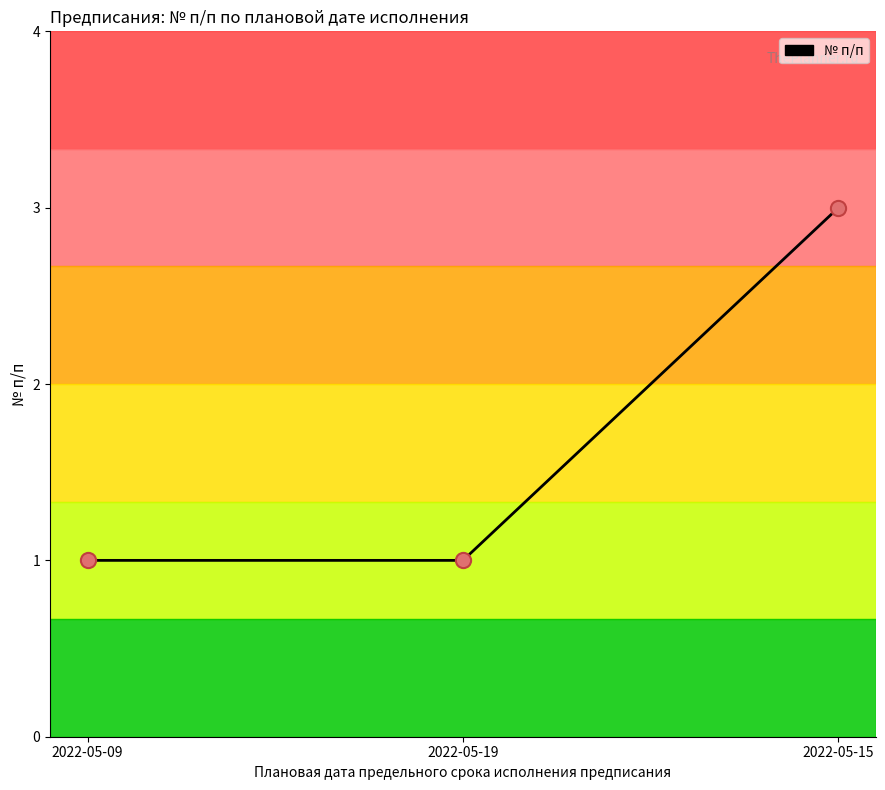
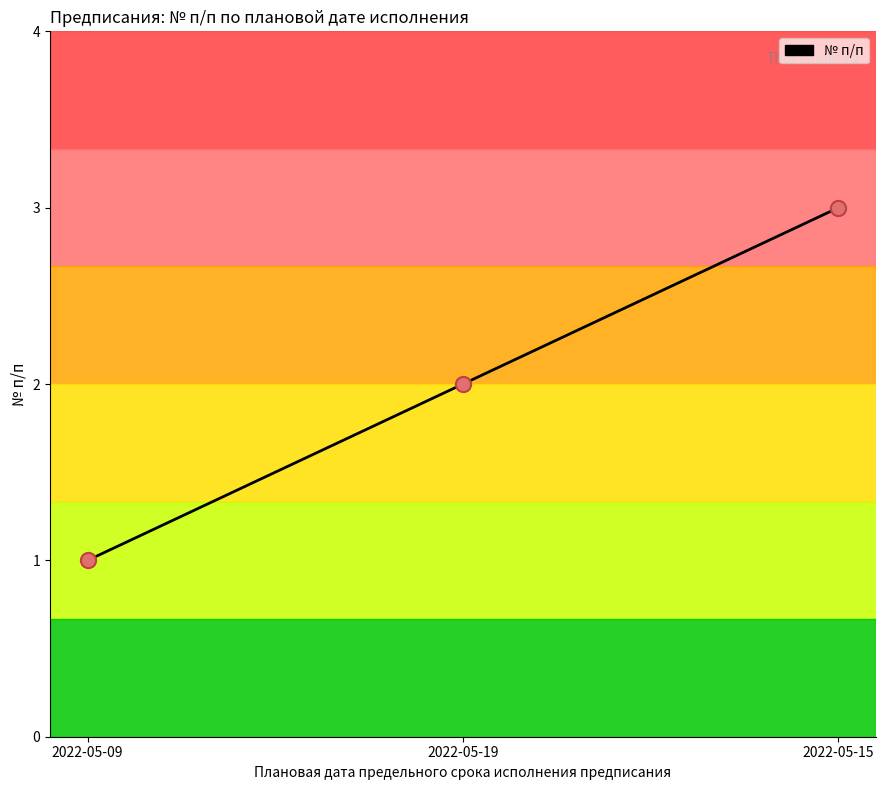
  {
    "2022-05-09": 1,
-   "2022-05-19": 1,
+   "2022-05-19": 2,
    "2022-05-15": 3
  }
